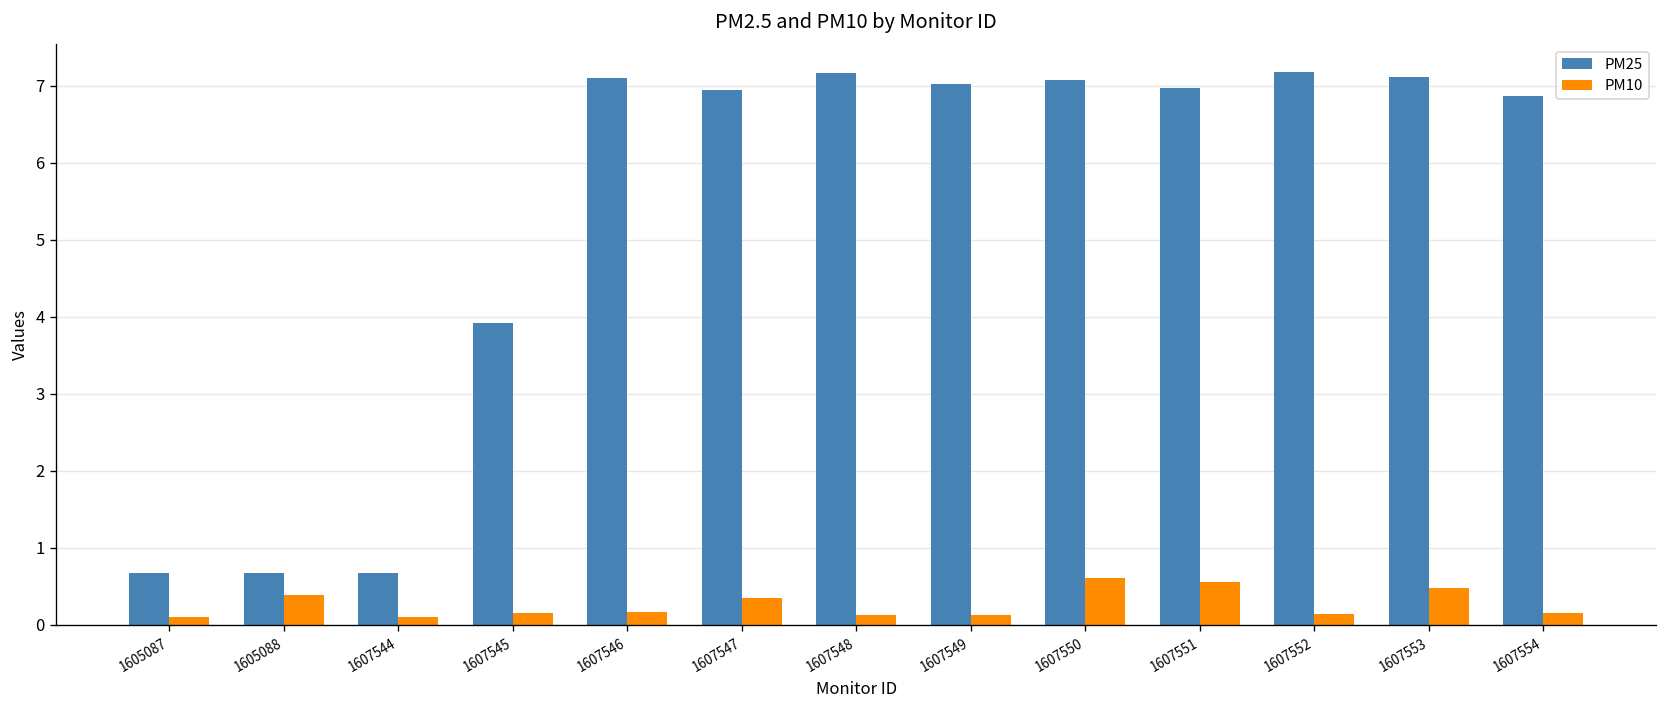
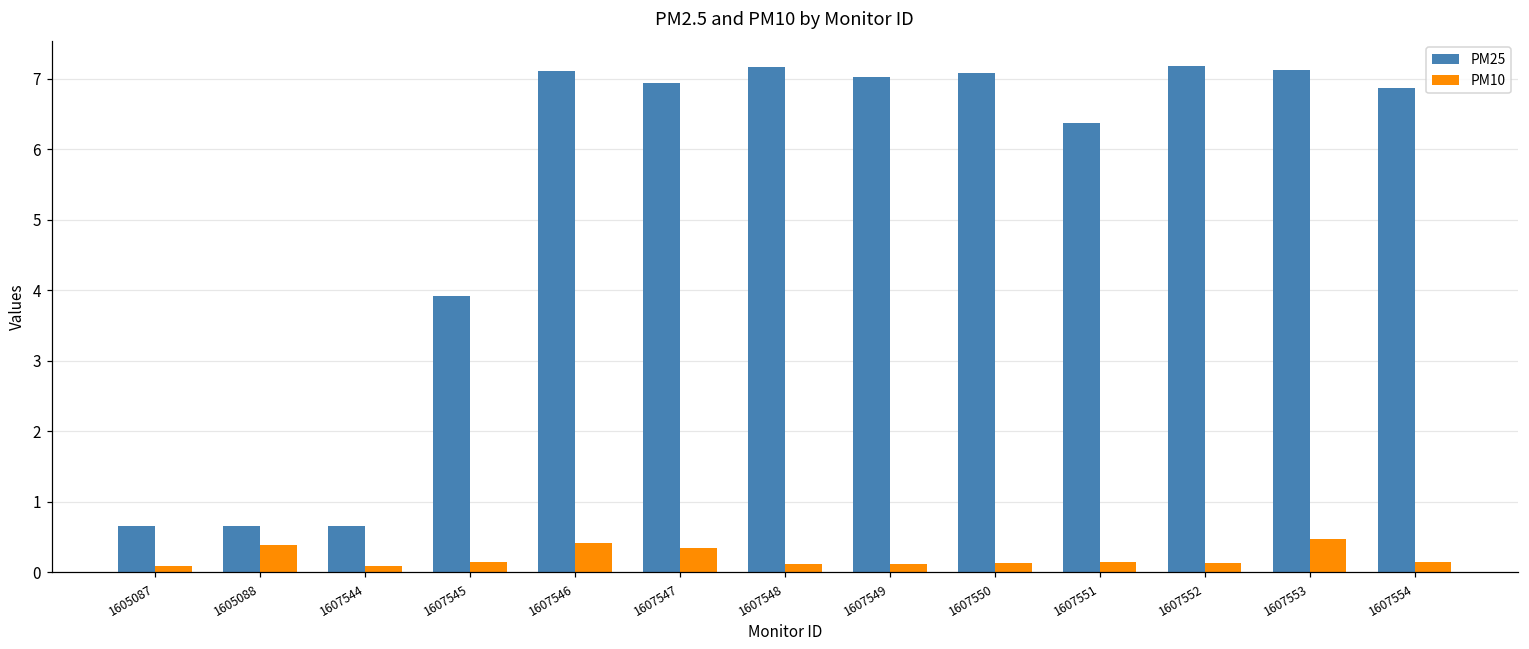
  {
    "PM25": {
      "1605087": 0.7,
      "1605088": 0.7,
      "1607544": 0.7,
      "1607545": 3.9,
      "1607546": 7.1,
      "1607547": 6.9,
      "1607548": 7.2,
      "1607549": 7.0,
      "1607550": 7.1,
-     "1607551": 7.0,
+     "1607551": 6.4,
      "1607552": 7.2,
      "1607553": 7.1,
      "1607554": 6.9
    },
    "PM10": {
      "1605087": 0.1,
      "1605088": 0.4,
      "1607544": 0.1,
      "1607545": 0.1,
-     "1607546": 0.2,
+     "1607546": 0.4,
      "1607547": 0.3,
      "1607548": 0.1,
      "1607549": 0.1,
-     "1607550": 0.6,
-     "1607551": 0.6,
+     "1607550": 0.1,
+     "1607551": 0.2,
      "1607552": 0.1,
      "1607553": 0.5,
      "1607554": 0.2
    }
  }
